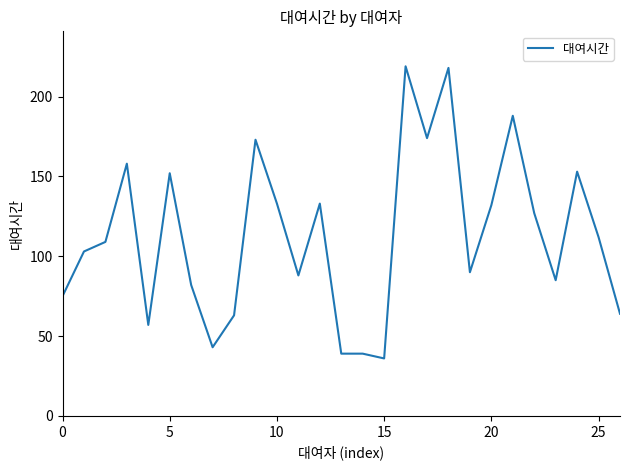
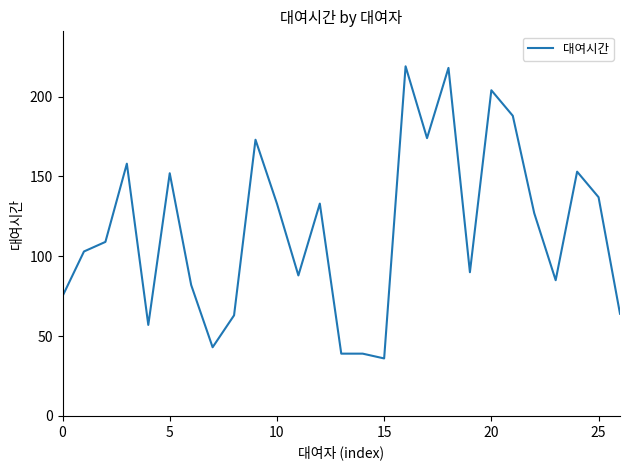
  {
    "0": 75,
    "5": 152,
    "10": 133,
    "15": 36,
-   "20": 132,
-   "25": 112
+   "20": 204,
+   "25": 137
  }
